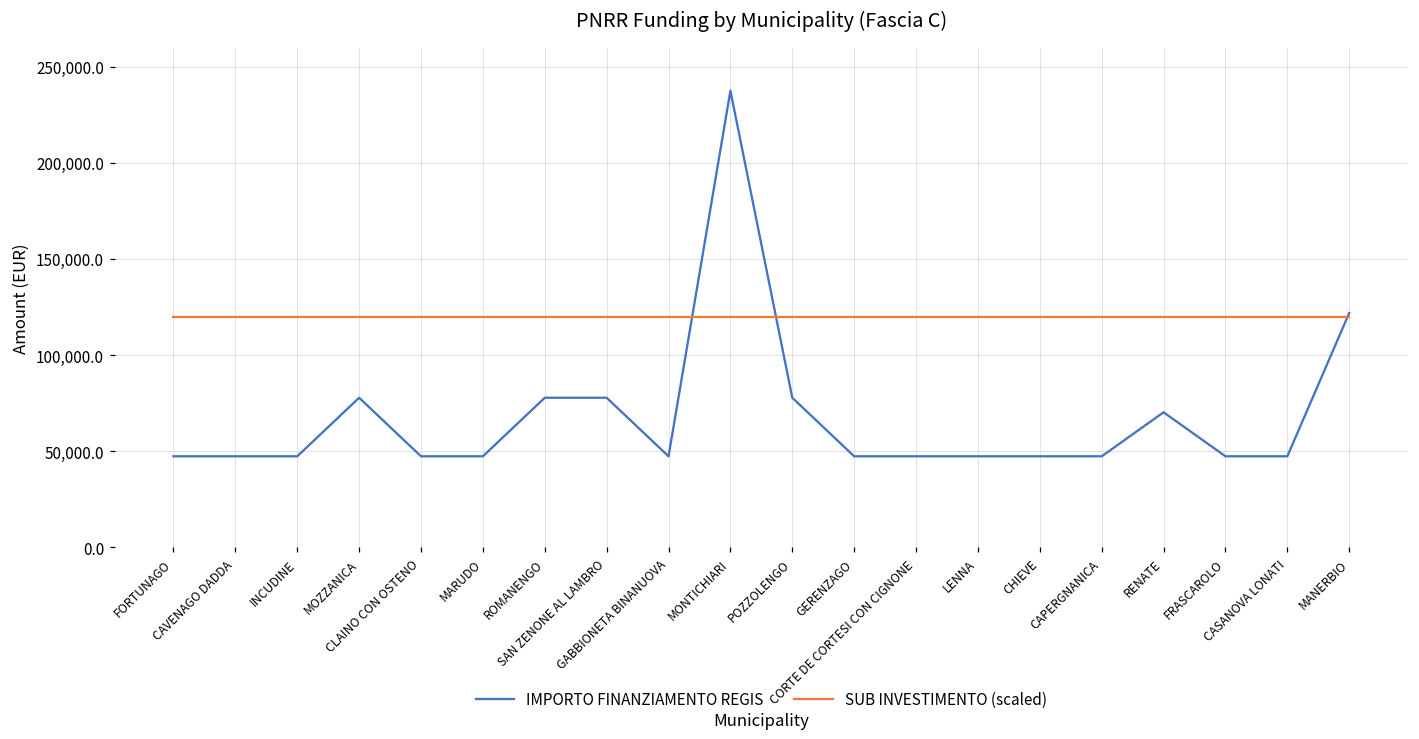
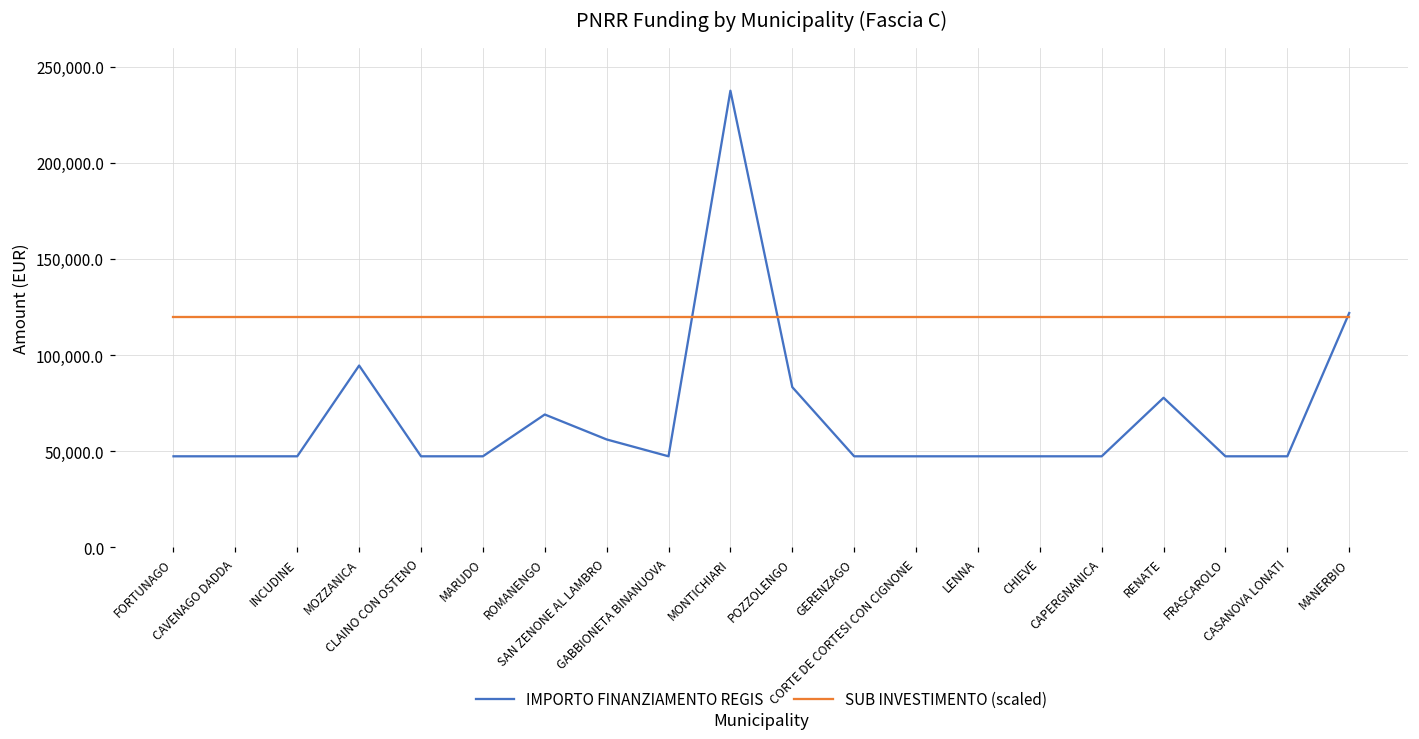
  {
    "IMPORTO FINANZIAMENTO REGIS": {
      "FORTUNAGO": "47,000",
      "CAVENAGO DADDA": "47,000",
      "INCUDINE": "47,000",
-     "MOZZANICA": "78,000",
+     "MOZZANICA": "95,000",
      "CLAINO CON OSTENO": "47,000",
      "MARUDO": "47,000",
-     "ROMANENGO": "78,000",
-     "SAN ZENONE AL LAMBRO": "78,000",
+     "ROMANENGO": "69,000",
+     "SAN ZENONE AL LAMBRO": "56,000",
      "GABBIONETA BINANUOVA": "47,000",
      "MONTICHIARI": "238,000",
-     "POZZOLENGO": "78,000",
+     "POZZOLENGO": "83,000",
      "GERENZAGO": "47,000",
      "CORTE DE CORTESI CON CIGNONE": "47,000",
      "LENNA": "47,000",
      "CHIEVE": "47,000",
      "CAPERGNANICA": "47,000",
-     "RENATE": "70,000",
+     "RENATE": "78,000",
      "FRASCAROLO": "47,000",
      "CASANOVA LONATI": "47,000",
      "MANERBIO": "122,000"
    },
    "SUB INVESTIMENTO (scaled)": {
      "FORTUNAGO": "120,000",
      "CAVENAGO DADDA": "120,000",
      "INCUDINE": "120,000",
      "MOZZANICA": "120,000",
      "CLAINO CON OSTENO": "120,000",
      "MARUDO": "120,000",
      "ROMANENGO": "120,000",
      "SAN ZENONE AL LAMBRO": "120,000",
      "GABBIONETA BINANUOVA": "120,000",
      "MONTICHIARI": "120,000",
      "POZZOLENGO": "120,000",
      "GERENZAGO": "120,000",
      "CORTE DE CORTESI CON CIGNONE": "120,000",
      "LENNA": "120,000",
      "CHIEVE": "120,000",
      "CAPERGNANICA": "120,000",
      "RENATE": "120,000",
      "FRASCAROLO": "120,000",
      "CASANOVA LONATI": "120,000",
      "MANERBIO": "120,000"
    }
  }
